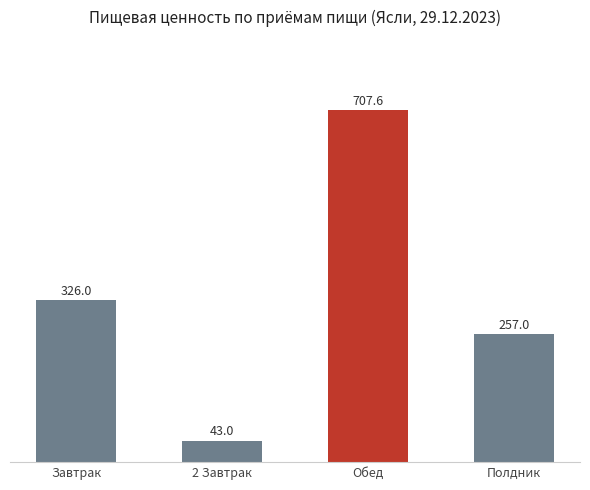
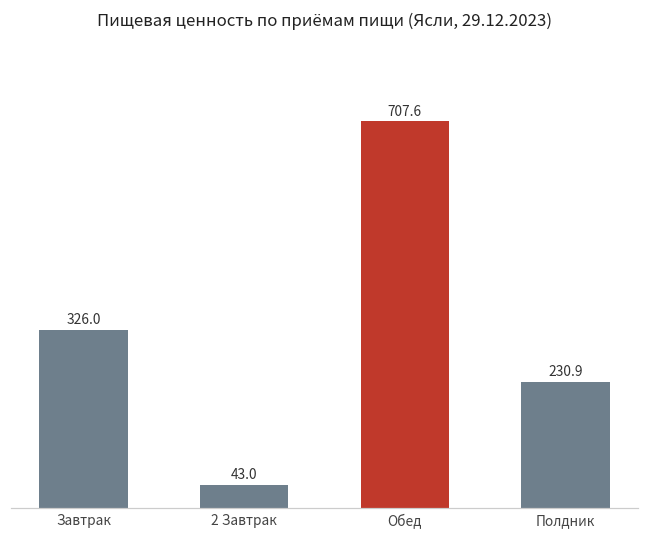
  {
    "Завтрак": 326.0,
    "2 Завтрак": 43.0,
    "Обед": 707.6,
-   "Полдник": 257.0
+   "Полдник": 230.9
  }
